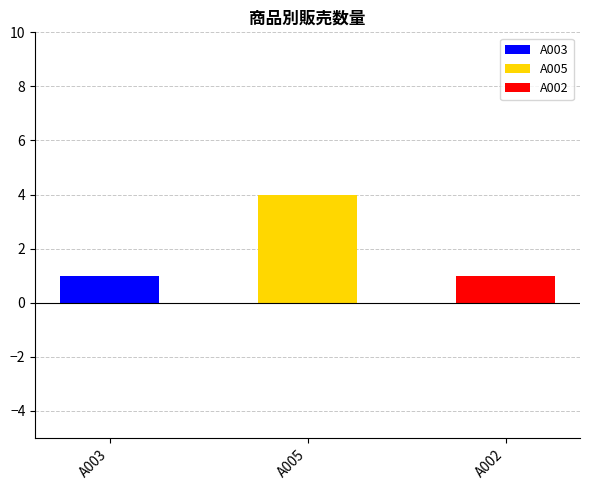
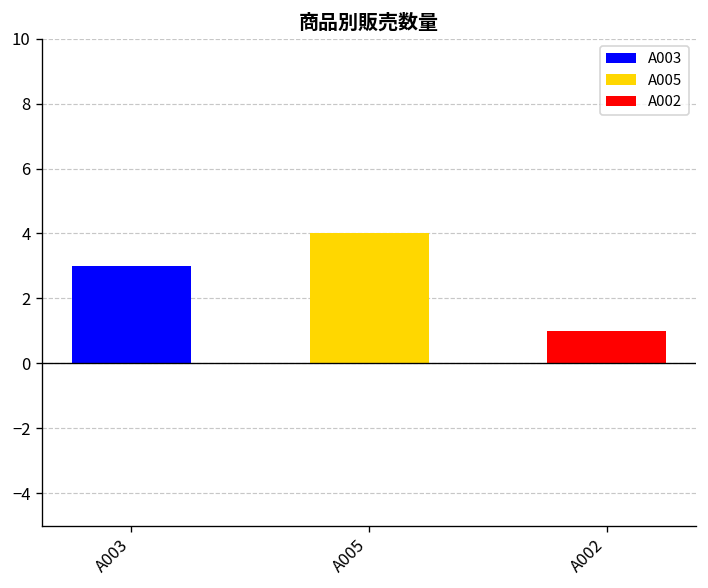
  {
-   "A003": 1,
+   "A003": 3,
    "A005": 4,
    "A002": 1
  }
